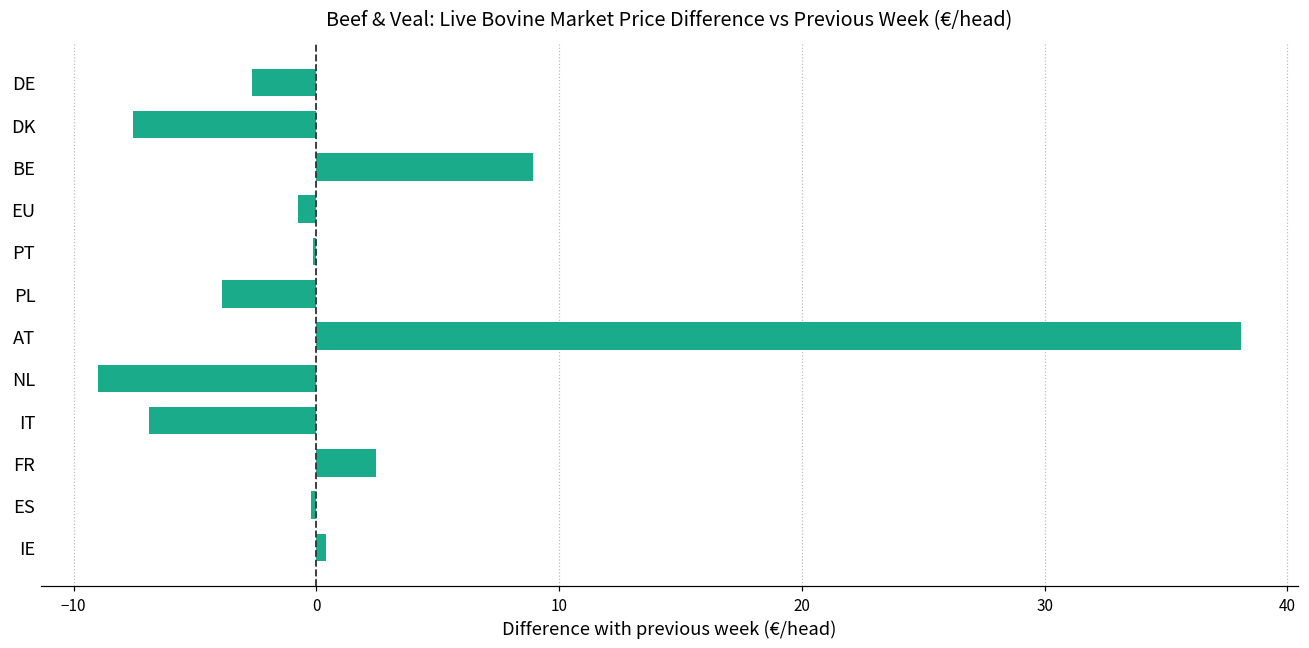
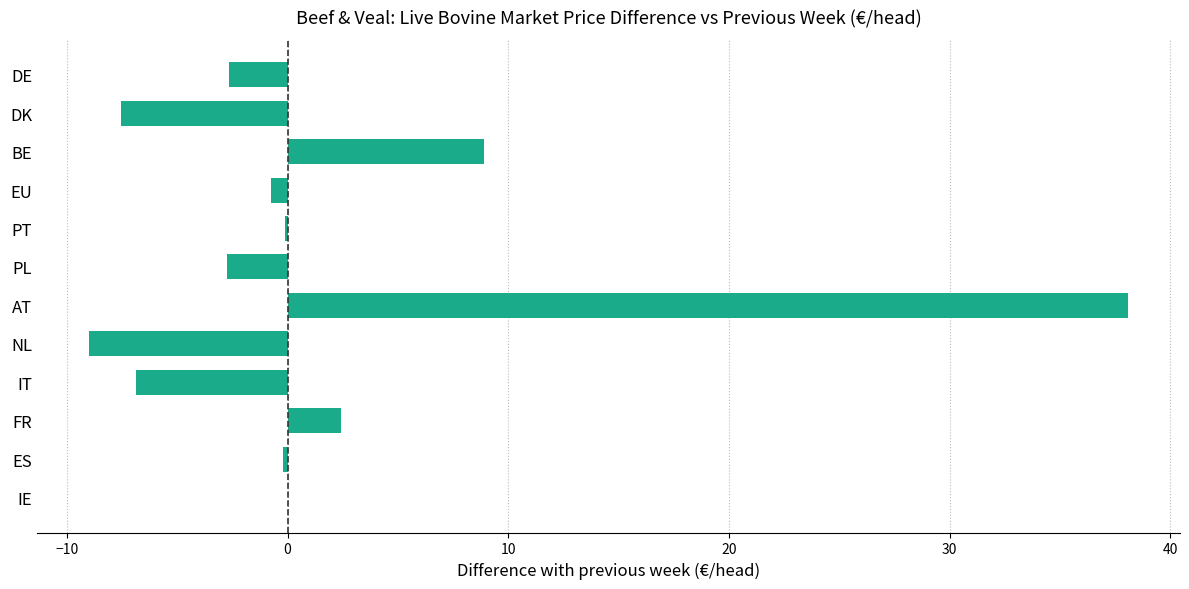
  {
    "DE": -2.6,
    "DK": -7.6,
    "BE": 8.9,
    "EU": -0.8,
    "PT": -0.1,
-   "PL": -3.9,
+   "PL": -2.7,
    "AT": 38.1,
    "NL": -9.0,
    "IT": -6.9,
    "FR": 2.4,
    "ES": -0.2,
-   "IE": 0.4
+   "IE": 0.0
  }
